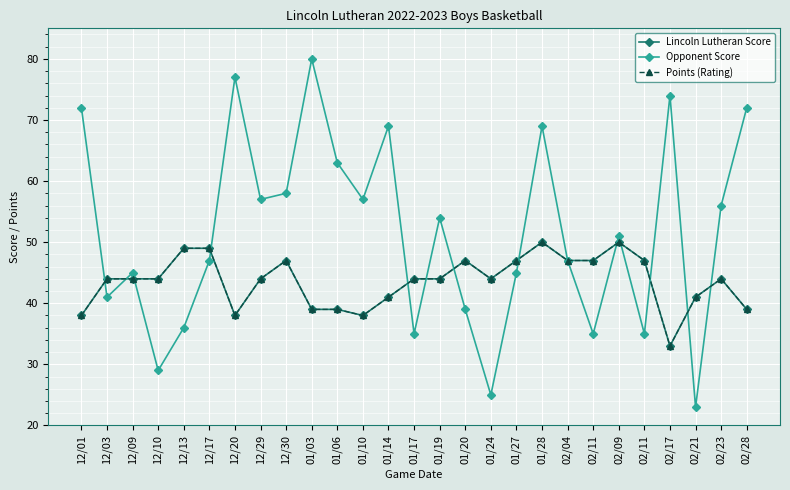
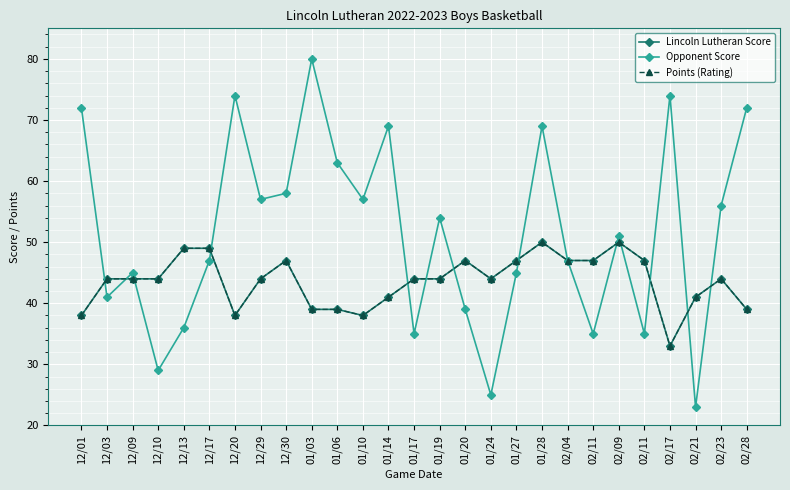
  {
    "Points (Rating)": {
      "12/01": 38,
      "12/03": 44,
      "12/09": 44,
      "12/10": 44,
      "12/13": 49,
      "12/17": 49,
      "12/20": 38,
      "12/29": 44,
      "12/30": 47,
      "01/03": 39,
      "01/06": 39,
      "01/10": 38,
      "01/14": 41,
      "01/17": 44,
      "01/19": 44,
      "01/20": 47,
      "01/24": 44,
      "01/27": 47,
      "01/28": 50,
      "02/09": 50,
      "02/17": 33,
      "02/21": 41,
      "02/23": 44,
      "02/28": 39
    },
    "Opponent Score": {
      "12/01": 72,
      "12/03": 41,
      "12/09": 45,
      "12/10": 29,
      "12/13": 36,
      "12/17": 47,
-     "12/20": 77,
+     "12/20": 74,
      "12/29": 57,
      "12/30": 58,
      "01/03": 80,
      "01/06": 63,
      "01/10": 57,
      "01/14": 69,
      "01/17": 35,
      "01/19": 54,
      "01/20": 39,
      "01/24": 25,
      "01/27": 45,
      "01/28": 69,
      "02/09": 51,
      "02/17": 74,
      "02/21": 23,
      "02/23": 56,
      "02/28": 72
    }
  }
